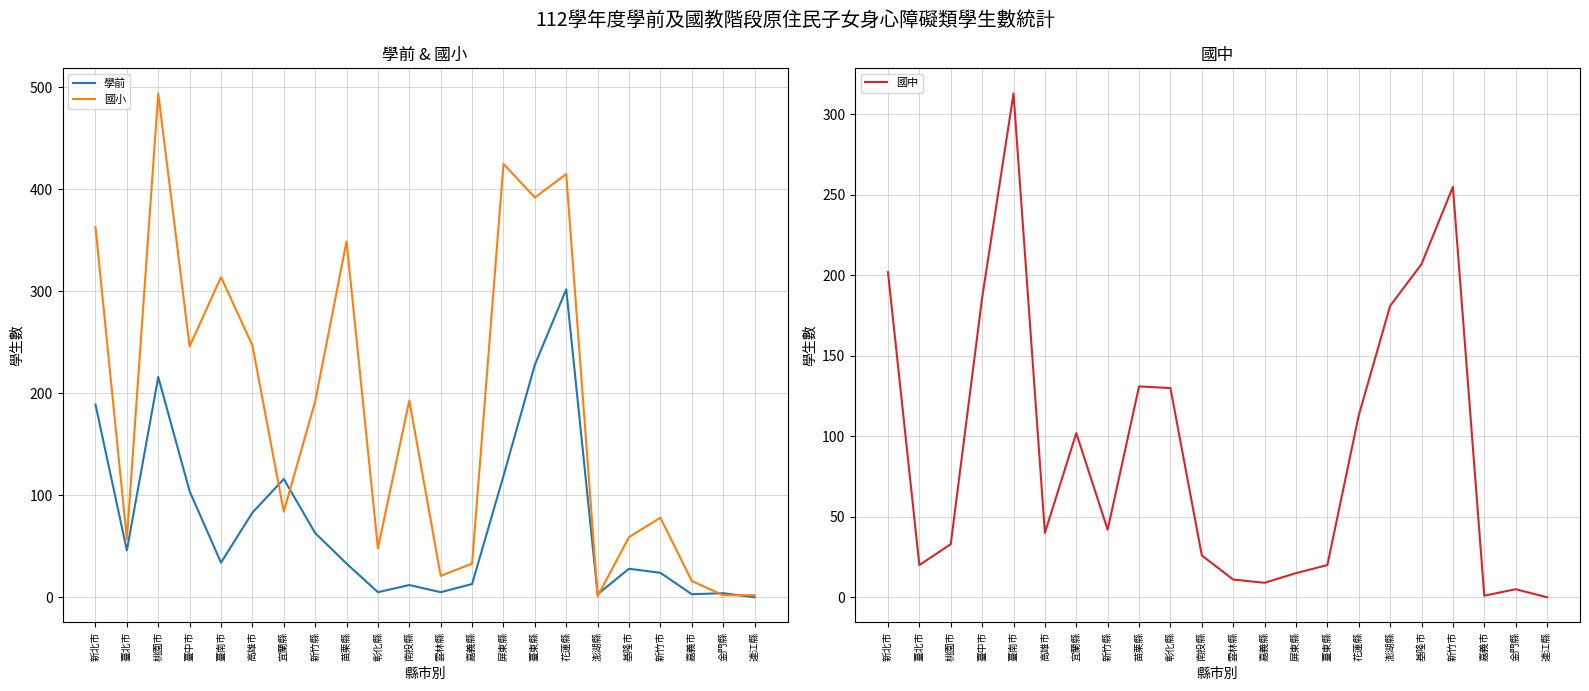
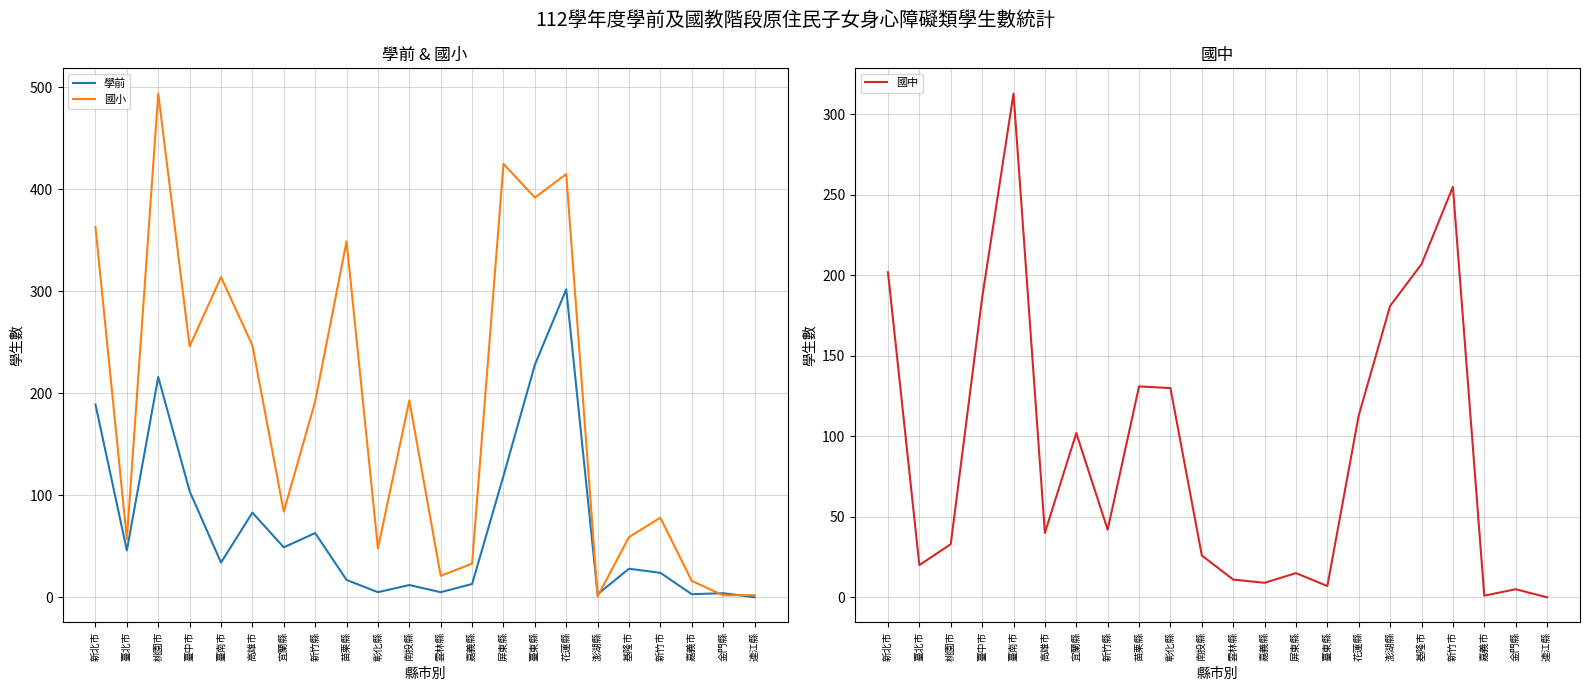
  {
    "學前 & 國小": {
      "學前": {
        "新北市": 189,
        "臺北市": 46,
        "桃園市": 216,
        "臺中市": 104,
        "臺南市": 34,
        "高雄市": 83,
-       "宜蘭縣": 116,
+       "宜蘭縣": 49,
        "新竹縣": 63,
-       "苗栗縣": 33,
+       "苗栗縣": 17,
        "彰化縣": 5,
        "南投縣": 12,
        "雲林縣": 5,
        "嘉義縣": 13,
        "屏東縣": 119,
        "臺東縣": 228,
        "花蓮縣": 302,
        "基隆市": 28,
        "新竹市": 24,
        "嘉義市": 3
      },
      "國小": {
        "新北市": 363,
        "臺北市": 57,
        "桃園市": 494,
        "臺中市": 246,
        "臺南市": 314,
        "高雄市": 247,
        "宜蘭縣": 84,
        "新竹縣": 192,
        "苗栗縣": 349,
        "彰化縣": 48,
        "南投縣": 193,
        "雲林縣": 21,
        "嘉義縣": 33,
        "屏東縣": 425,
        "臺東縣": 392,
        "花蓮縣": 415,
        "基隆市": 59,
        "新竹市": 78,
        "嘉義市": 16
      }
    },
    "國中": {
      "新北市": 202,
      "臺北市": 20,
      "桃園市": 33,
      "臺中市": 186,
      "臺南市": 313,
      "高雄市": 40,
      "宜蘭縣": 102,
      "新竹縣": 42,
      "苗栗縣": 131,
      "彰化縣": 130,
      "南投縣": 26,
      "雲林縣": 11,
      "嘉義縣": 9,
      "屏東縣": 15,
-     "臺東縣": 20,
+     "臺東縣": 7,
      "花蓮縣": 113,
      "澎湖縣": 181,
      "基隆市": 207,
      "新竹市": 255,
      "嘉義市": 1,
      "金門縣": 5,
      "連江縣": 0
    }
  }
